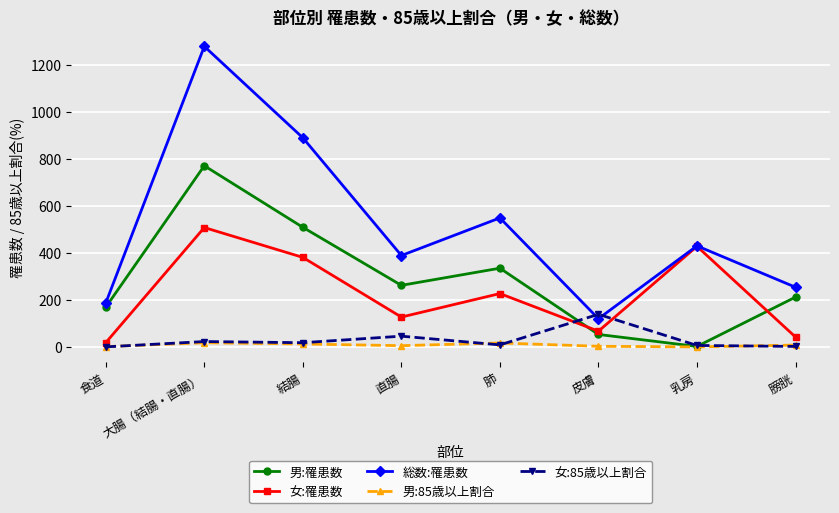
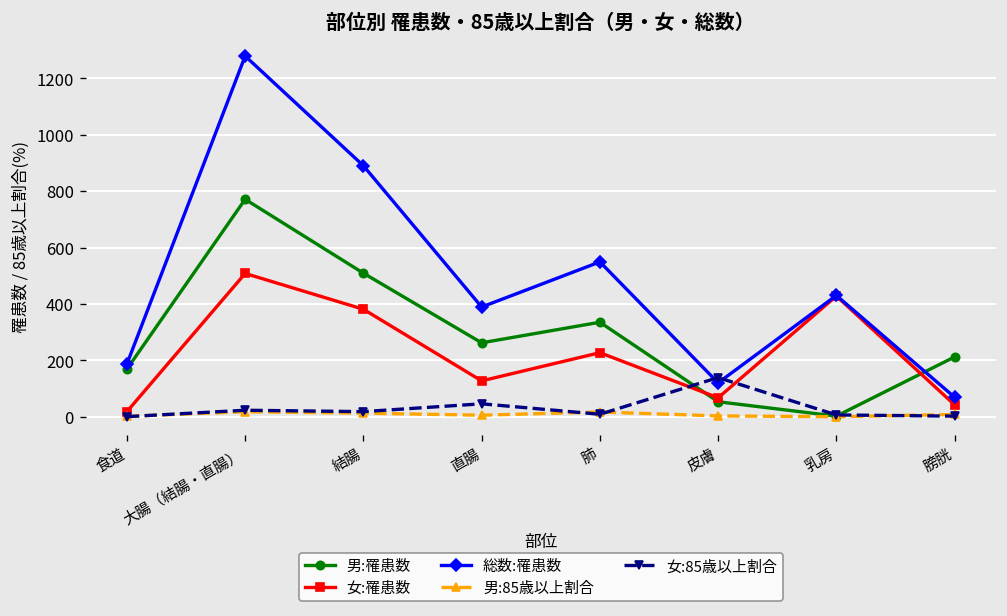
  {
    "男:罹患数": {
      "食道": 170,
      "大腸（結腸・直腸）": 770,
      "結腸": 510,
      "直腸": 260,
      "肺": 340,
      "皮膚": 50,
      "膀胱": 210
    },
    "女:罹患数": {
      "食道": 20,
      "大腸（結腸・直腸）": 510,
      "結腸": 380,
      "直腸": 130,
      "肺": 230,
      "皮膚": 70,
      "膀胱": 40
    },
    "総数:罹患数": {
      "食道": 190,
      "大腸（結腸・直腸）": 1280,
      "結腸": 890,
      "直腸": 390,
      "肺": 550,
      "皮膚": 120,
-     "膀胱": 250
+     "膀胱": 70
    },
    "男:85歳以上割合": {
      "直腸": 10,
      "皮膚": 0
    },
    "女:85歳以上割合": {
      "直腸": 50,
      "皮膚": 140
    }
  }
